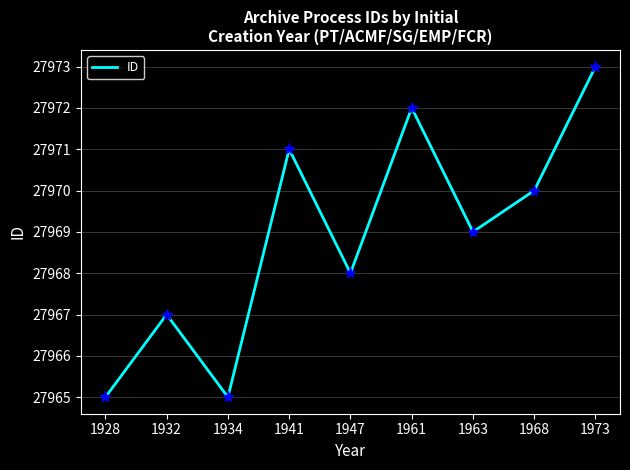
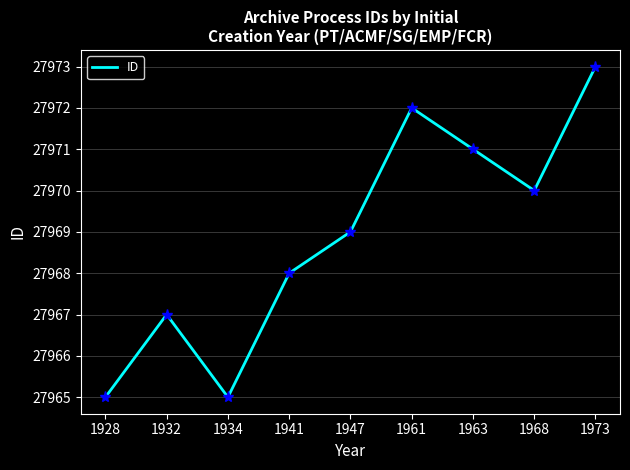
  {
    "1928": 27965,
    "1932": 27967,
    "1934": 27965,
-   "1941": 27971,
-   "1947": 27968,
+   "1941": 27968,
+   "1947": 27969,
    "1961": 27972,
-   "1963": 27969,
+   "1963": 27971,
    "1968": 27970,
    "1973": 27973
  }
